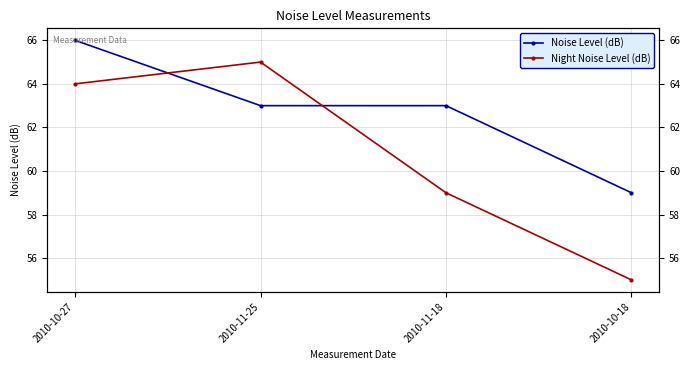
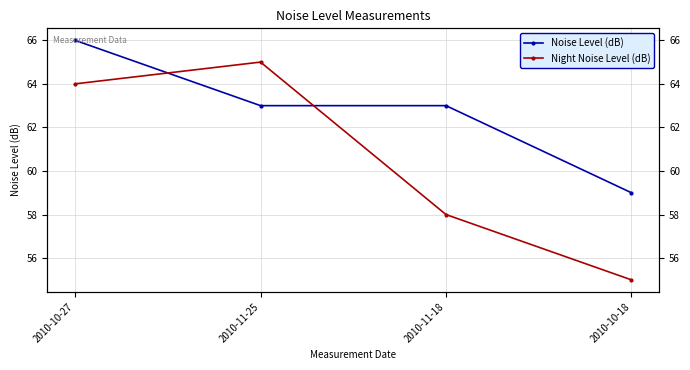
  {
    "Noise Level (dB)": {
      "2010-10-27": 66,
      "2010-11-25": 63,
      "2010-11-18": 63,
      "2010-10-18": 59
    },
    "Night Noise Level (dB)": {
      "2010-10-27": 64,
      "2010-11-25": 65,
-     "2010-11-18": 59,
+     "2010-11-18": 58,
      "2010-10-18": 55
    }
  }
